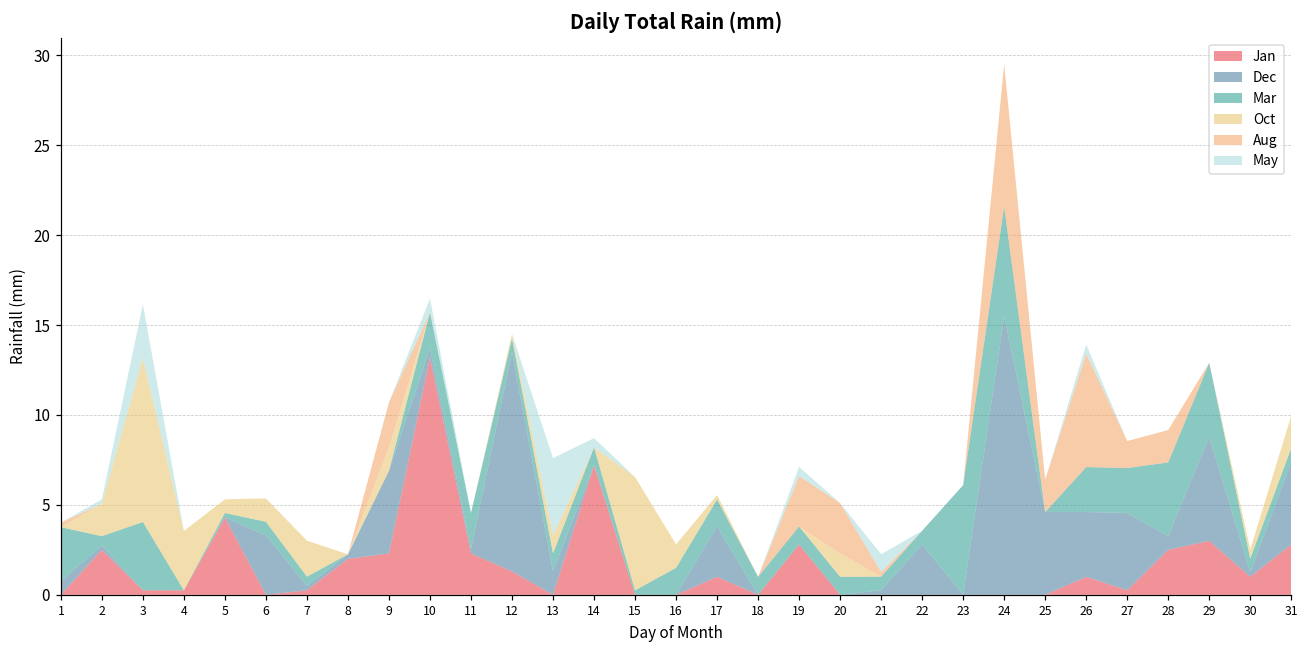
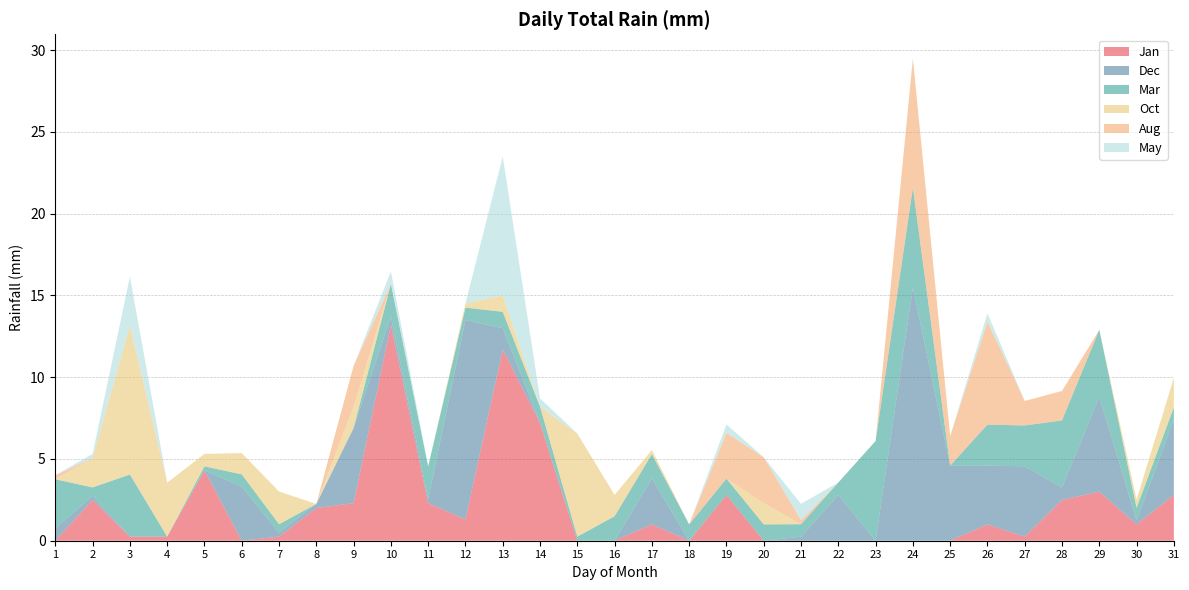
  {
    "Jan": {
      "1": 0.0,
      "2": 2.5,
      "6": 0.0,
      "7": 0.3,
      "8": 2.0,
      "9": 2.3,
      "10": 13.2,
      "11": 2.3,
      "12": 1.3,
-     "13": 0.0,
+     "13": 11.7,
      "17": 1.0,
      "21": 0.0,
      "22": 0.0,
      "24": 0.0,
      "25": 0.0,
      "26": 1.0,
      "27": 0.3,
      "28": 2.5,
      "29": 3.0,
      "30": 1.0,
      "31": 2.8
    },
    "May": {
      "2": 0.3,
      "3": 3.0,
      "10": 0.8,
-     "13": 4.3,
+     "13": 8.5,
      "14": 0.5,
      "19": 0.5,
      "21": 1.0,
      "26": 0.5
    }
  }
